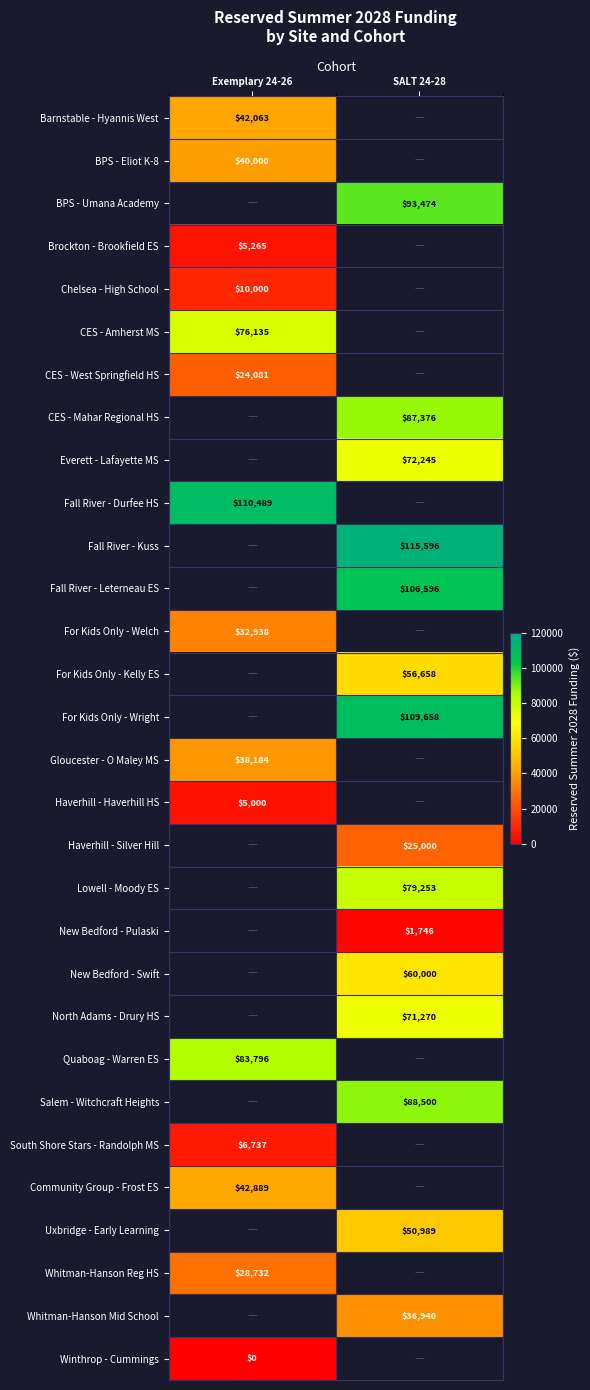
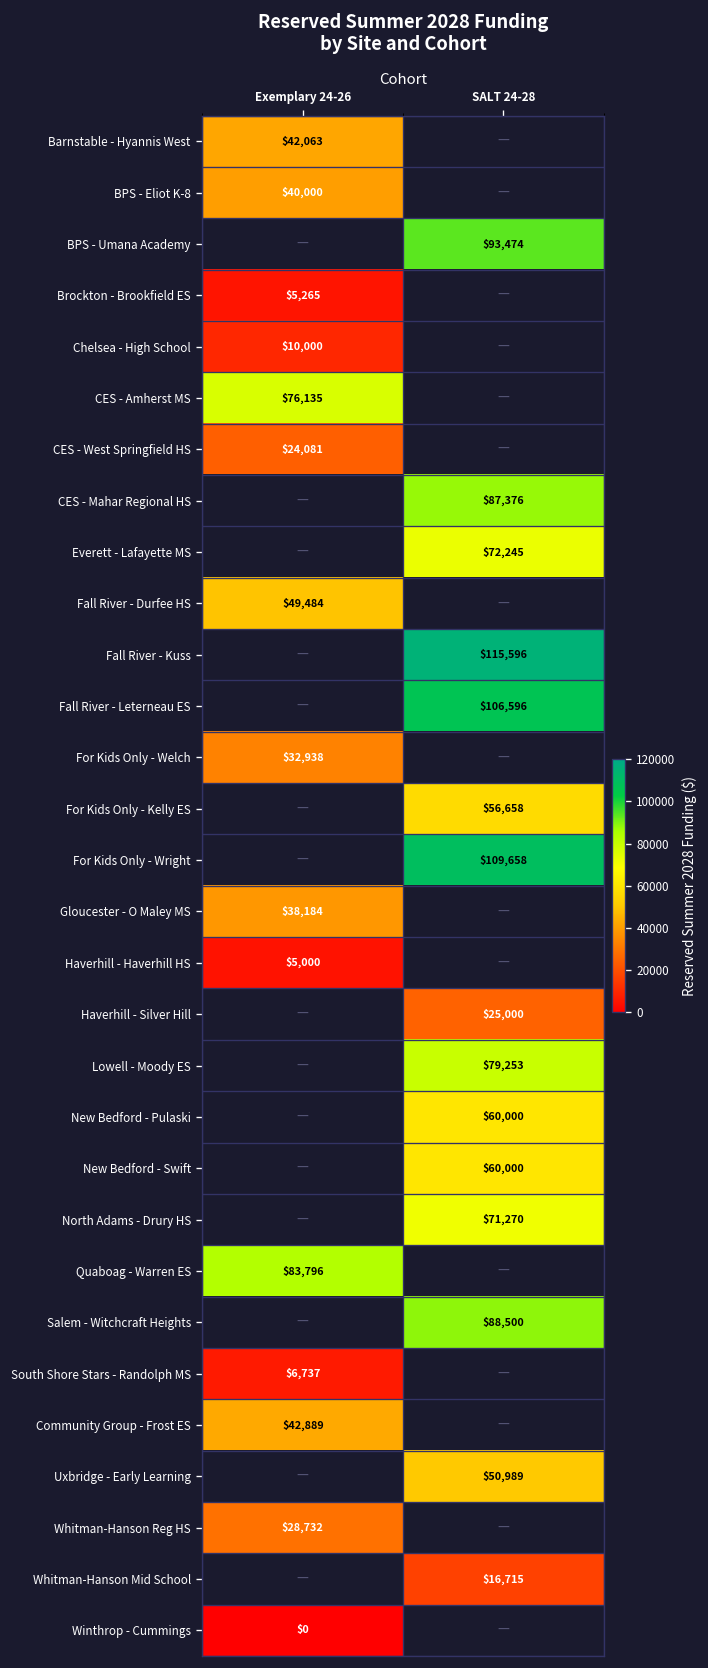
  {
    "Barnstable - Hyannis West": {
      "Exemplary 24-26": "$42,063"
    },
    "BPS - Eliot K-8": {
      "Exemplary 24-26": "$40,000"
    },
    "BPS - Umana Academy": {
      "SALT 24-28": "$93,474"
    },
    "Brockton - Brookfield ES": {
      "Exemplary 24-26": "$5,265"
    },
    "Chelsea - High School": {
      "Exemplary 24-26": "$10,000"
    },
    "CES - Amherst MS": {
      "Exemplary 24-26": "$76,135"
    },
    "CES - West Springfield HS": {
      "Exemplary 24-26": "$24,081"
    },
    "CES - Mahar Regional HS": {
      "SALT 24-28": "$87,376"
    },
    "Everett - Lafayette MS": {
      "SALT 24-28": "$72,245"
    },
    "Fall River - Durfee HS": {
-     "Exemplary 24-26": "$110,489"
+     "Exemplary 24-26": "$49,484"
    },
    "Fall River - Kuss": {
      "SALT 24-28": "$115,596"
    },
    "Fall River - Leterneau ES": {
      "SALT 24-28": "$106,596"
    },
    "For Kids Only - Welch": {
      "Exemplary 24-26": "$32,938"
    },
    "For Kids Only - Kelly ES": {
      "SALT 24-28": "$56,658"
    },
    "For Kids Only - Wright": {
      "SALT 24-28": "$109,658"
    },
    "Gloucester - O Maley MS": {
      "Exemplary 24-26": "$38,184"
    },
    "Haverhill - Haverhill HS": {
      "Exemplary 24-26": "$5,000"
    },
    "Haverhill - Silver Hill": {
      "SALT 24-28": "$25,000"
    },
    "Lowell - Moody ES": {
      "SALT 24-28": "$79,253"
    },
    "New Bedford - Pulaski": {
-     "SALT 24-28": "$1,746"
+     "SALT 24-28": "$60,000"
    },
    "New Bedford - Swift": {
      "SALT 24-28": "$60,000"
    },
    "North Adams - Drury HS": {
      "SALT 24-28": "$71,270"
    },
    "Quaboag - Warren ES": {
      "Exemplary 24-26": "$83,796"
    },
    "Salem - Witchcraft Heights": {
      "SALT 24-28": "$88,500"
    },
    "South Shore Stars - Randolph MS": {
      "Exemplary 24-26": "$6,737"
    },
    "Community Group - Frost ES": {
      "Exemplary 24-26": "$42,889"
    },
    "Uxbridge - Early Learning": {
      "SALT 24-28": "$50,989"
    },
    "Whitman-Hanson Reg HS": {
      "Exemplary 24-26": "$28,732"
    },
    "Whitman-Hanson Mid School": {
-     "SALT 24-28": "$36,940"
+     "SALT 24-28": "$16,715"
    },
    "Winthrop - Cummings": {
      "Exemplary 24-26": "$0"
    }
  }
